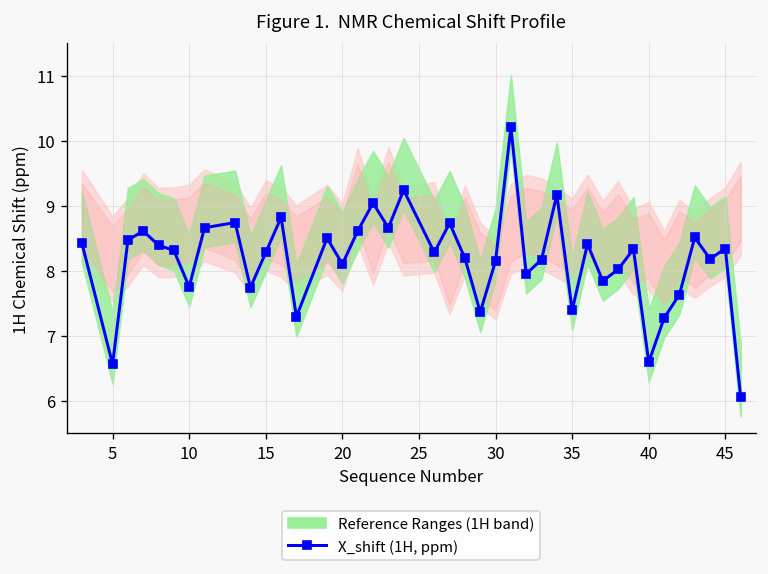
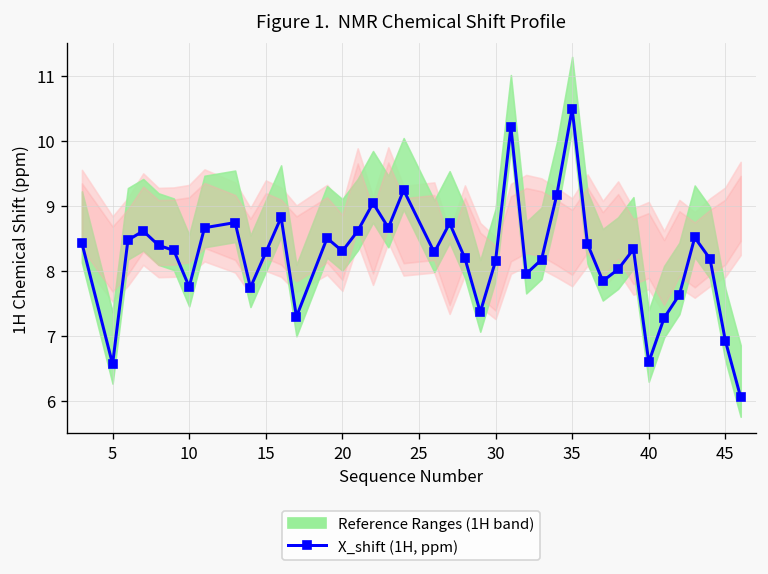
  {
    "X_shift (1H, ppm)": {
      "5": 6.6,
      "10": 7.8,
      "15": 8.3,
-     "20": 8.1,
+     "20": 8.3,
      "30": 8.2,
-     "35": 7.4,
+     "35": 10.5,
      "40": 6.6,
-     "45": 8.3
+     "45": 6.9
    }
  }
